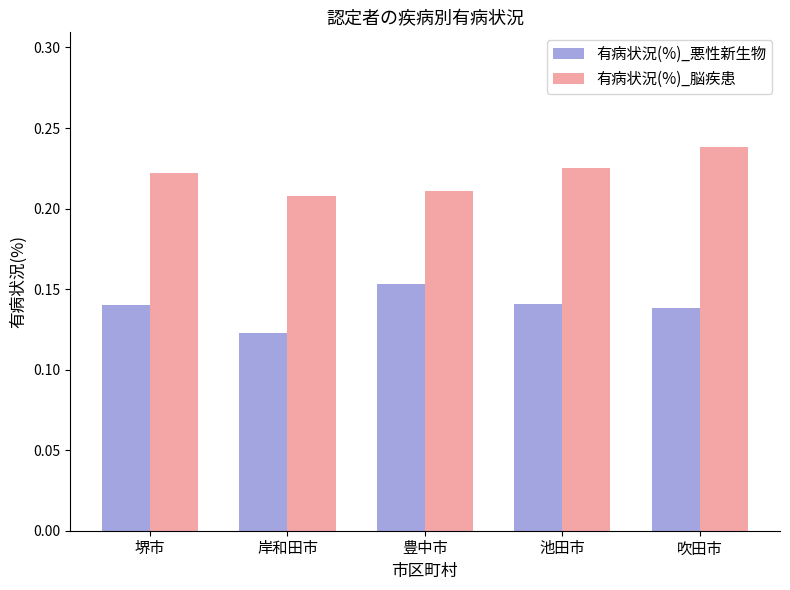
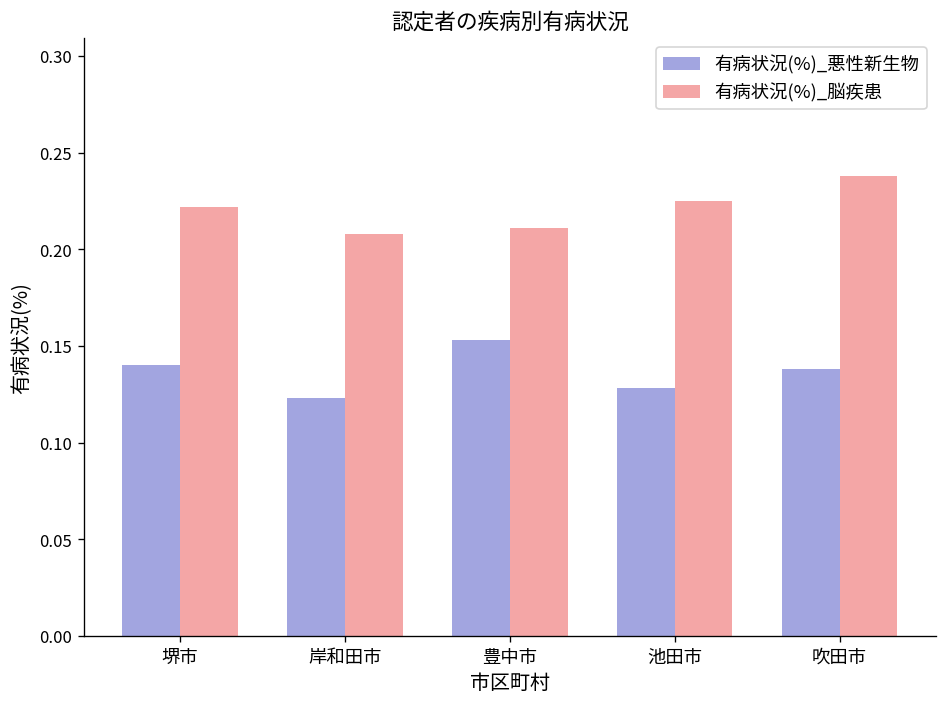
  {
    "有病状況(%)_悪性新生物": {
      "堺市": 0.140,
      "岸和田市": 0.123,
      "豊中市": 0.153,
-     "池田市": 0.141,
+     "池田市": 0.128,
      "吹田市": 0.138
    },
    "有病状況(%)_脳疾患": {
      "堺市": 0.222,
      "岸和田市": 0.208,
      "豊中市": 0.211,
      "池田市": 0.225,
      "吹田市": 0.238
    }
  }
